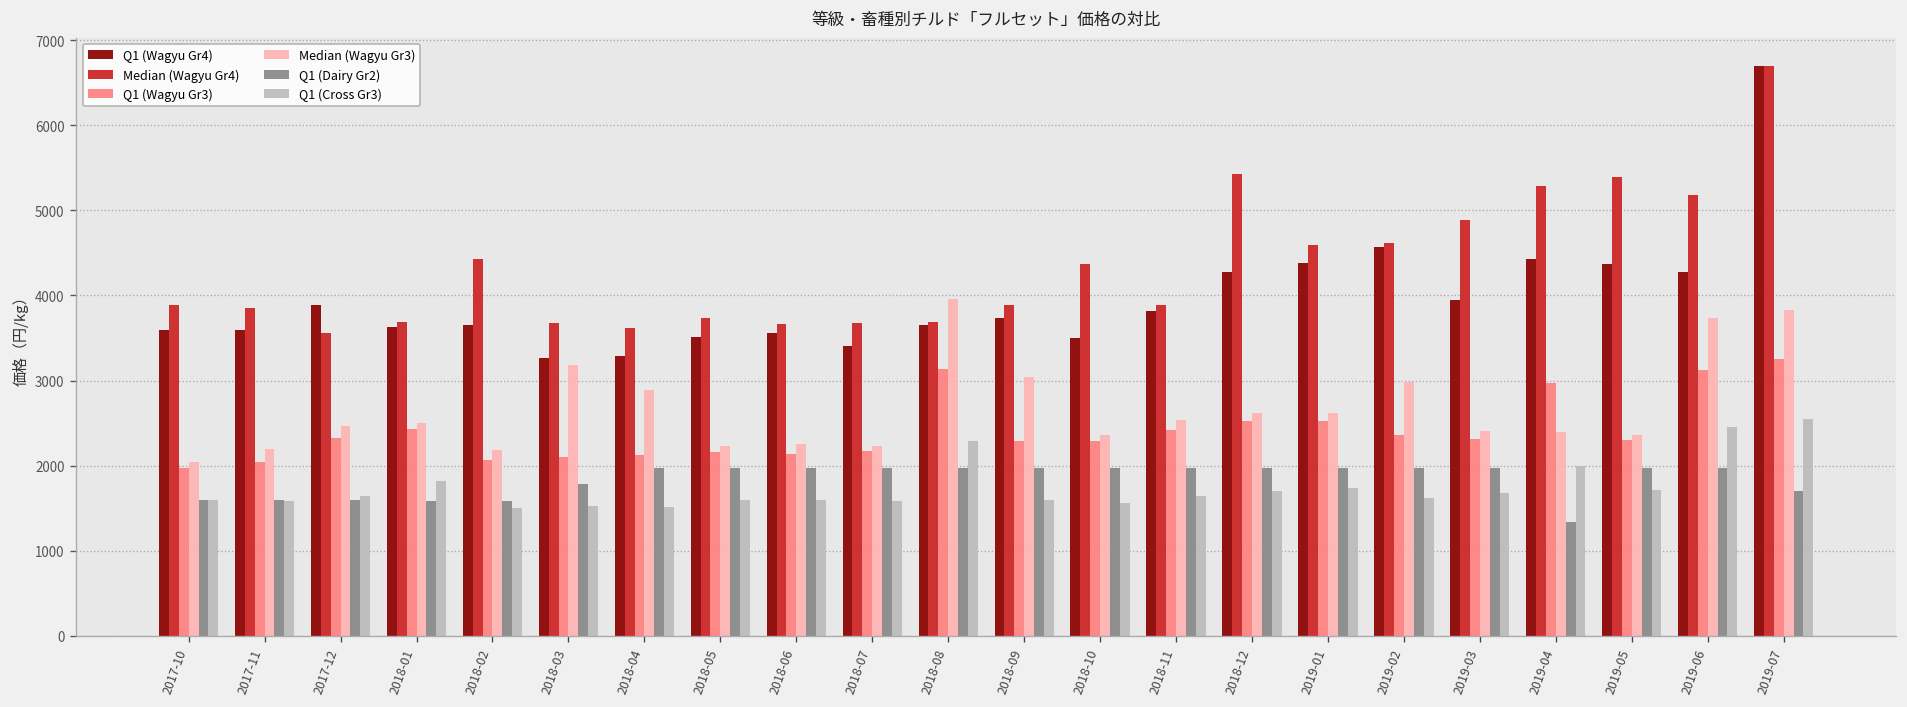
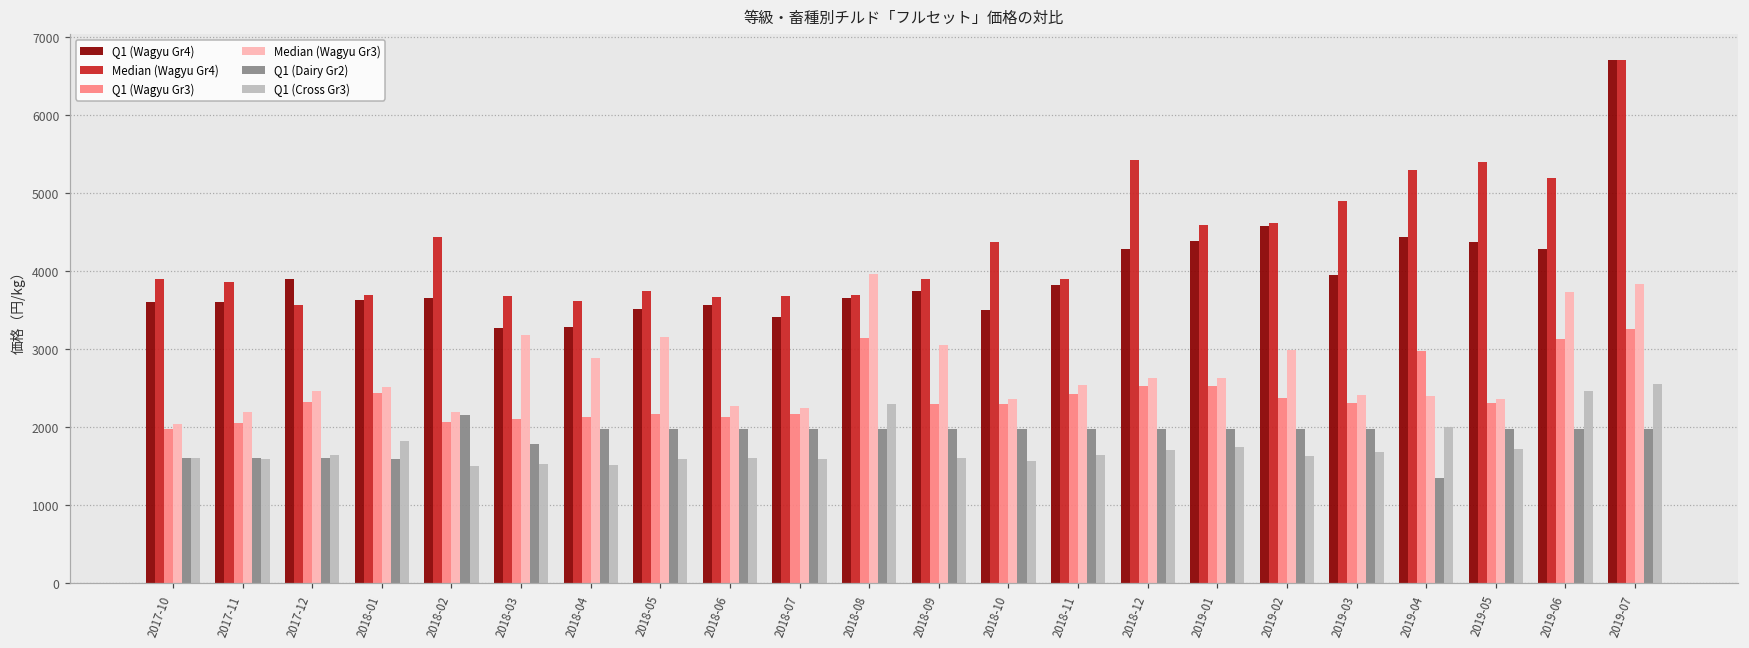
  {
    "Q1 (Wagyu Gr4)": {
      "2017-10": 3600,
      "2017-11": 3600,
      "2017-12": 3900,
      "2018-01": 3600,
      "2018-02": 3700,
      "2018-03": 3300,
      "2018-04": 3300,
      "2018-05": 3500,
      "2018-06": 3600,
      "2018-07": 3400,
      "2018-08": 3700,
      "2018-09": 3700,
      "2018-10": 3500,
      "2018-11": 3800,
      "2018-12": 4300,
      "2019-01": 4400,
      "2019-02": 4600,
      "2019-03": 3900,
      "2019-04": 4400,
      "2019-05": 4400,
      "2019-06": 4300,
      "2019-07": 6700
    },
    "Median (Wagyu Gr4)": {
      "2017-10": 3900,
      "2017-11": 3900,
      "2017-12": 3600,
      "2018-01": 3700,
      "2018-02": 4400,
      "2018-03": 3700,
      "2018-04": 3600,
      "2018-05": 3700,
      "2018-06": 3700,
      "2018-07": 3700,
      "2018-08": 3700,
      "2018-09": 3900,
      "2018-10": 4400,
      "2018-11": 3900,
      "2018-12": 5400,
      "2019-01": 4600,
      "2019-02": 4600,
      "2019-03": 4900,
      "2019-04": 5300,
      "2019-05": 5400,
      "2019-06": 5200,
      "2019-07": 6700
    },
    "Q1 (Wagyu Gr3)": {
      "2017-10": 2000,
      "2017-11": 2000,
      "2017-12": 2300,
      "2018-01": 2400,
      "2018-02": 2100,
      "2018-03": 2100,
      "2018-04": 2100,
      "2018-05": 2200,
      "2018-06": 2100,
      "2018-07": 2200,
      "2018-08": 3100,
      "2018-09": 2300,
      "2018-10": 2300,
      "2018-11": 2400,
      "2018-12": 2500,
      "2019-01": 2500,
      "2019-02": 2400,
      "2019-03": 2300,
      "2019-04": 3000,
      "2019-05": 2300,
      "2019-06": 3100,
      "2019-07": 3300
    },
    "Median (Wagyu Gr3)": {
      "2017-10": 2000,
      "2017-11": 2200,
      "2017-12": 2500,
      "2018-01": 2500,
      "2018-02": 2200,
      "2018-03": 3200,
      "2018-04": 2900,
-     "2018-05": 2200,
+     "2018-05": 3200,
      "2018-06": 2300,
      "2018-07": 2200,
      "2018-08": 4000,
      "2018-09": 3000,
      "2018-10": 2400,
      "2018-11": 2500,
      "2018-12": 2600,
      "2019-01": 2600,
      "2019-02": 3000,
      "2019-03": 2400,
      "2019-04": 2400,
      "2019-05": 2400,
      "2019-06": 3700,
      "2019-07": 3800
    },
    "Q1 (Dairy Gr2)": {
      "2017-10": 1600,
      "2017-11": 1600,
      "2017-12": 1600,
      "2018-01": 1600,
-     "2018-02": 1600,
+     "2018-02": 2100,
      "2018-03": 1800,
      "2018-04": 2000,
      "2018-05": 2000,
      "2018-06": 2000,
      "2018-07": 2000,
      "2018-08": 2000,
      "2018-09": 2000,
      "2018-10": 2000,
      "2018-11": 2000,
      "2018-12": 2000,
      "2019-01": 2000,
      "2019-02": 2000,
      "2019-03": 2000,
      "2019-04": 1300,
      "2019-05": 2000,
      "2019-06": 2000,
-     "2019-07": 1700
+     "2019-07": 2000
    },
    "Q1 (Cross Gr3)": {
      "2017-10": 1600,
      "2017-11": 1600,
      "2017-12": 1600,
      "2018-01": 1800,
      "2018-02": 1500,
      "2018-03": 1500,
      "2018-04": 1500,
      "2018-05": 1600,
      "2018-06": 1600,
      "2018-07": 1600,
      "2018-08": 2300,
      "2018-09": 1600,
      "2018-10": 1600,
      "2018-11": 1600,
      "2018-12": 1700,
      "2019-01": 1700,
      "2019-02": 1600,
      "2019-03": 1700,
      "2019-04": 2000,
      "2019-05": 1700,
      "2019-06": 2500,
      "2019-07": 2600
    }
  }
